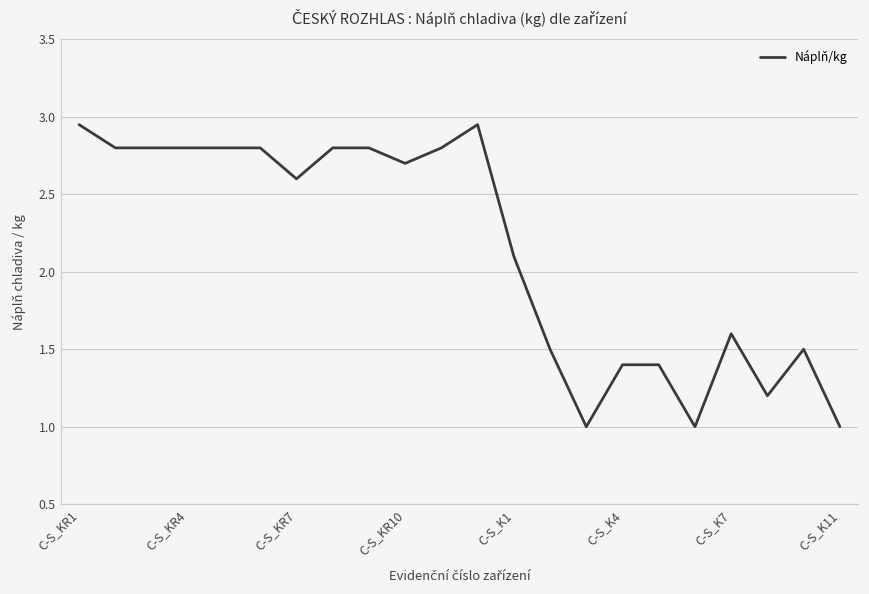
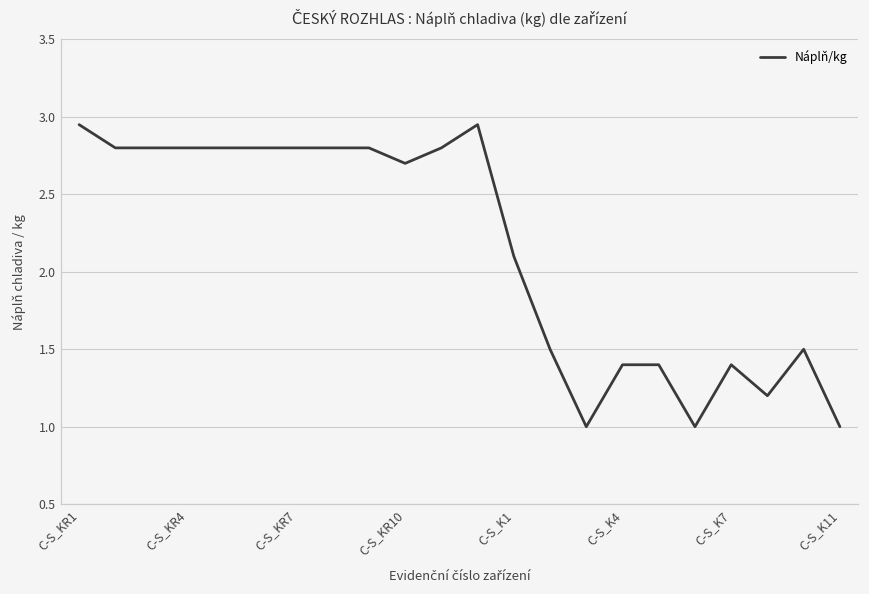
  {
    "C-S_KR1": 2.95,
    "C-S_KR4": 2.8,
-   "C-S_KR7": 2.6,
+   "C-S_KR7": 2.8,
    "C-S_KR10": 2.7,
    "C-S_K1": 2.1,
    "C-S_K4": 1.4,
-   "C-S_K7": 1.6,
+   "C-S_K7": 1.4,
    "C-S_K11": 1.0
  }
